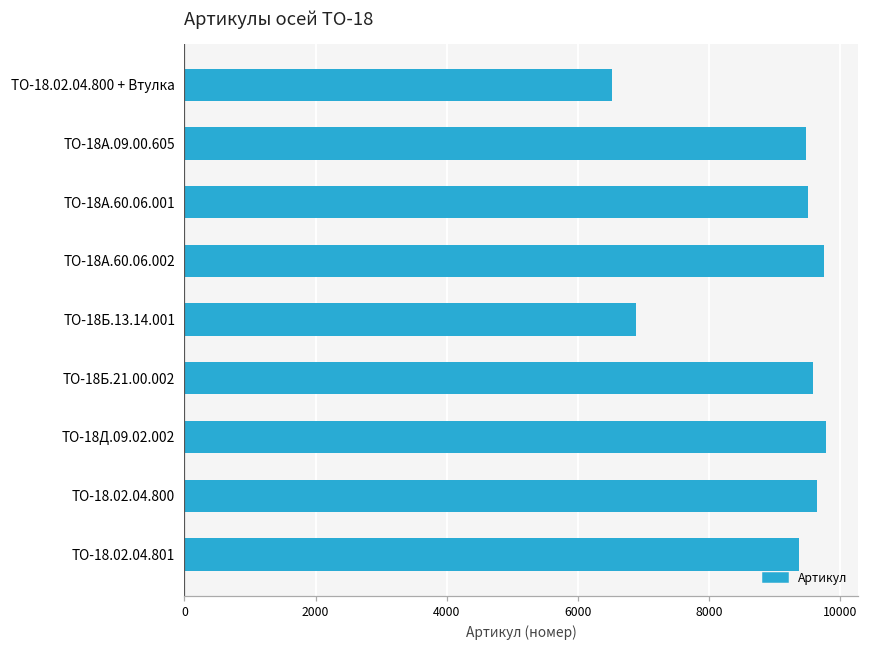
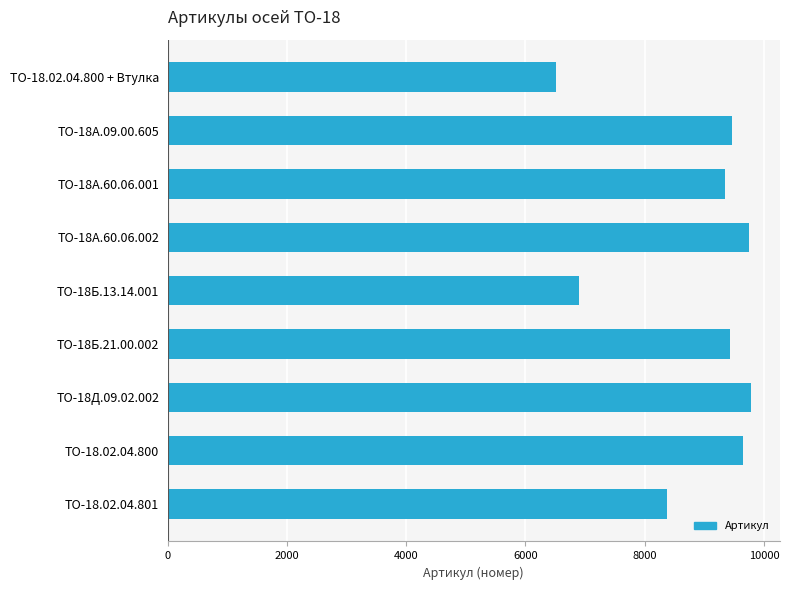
  {
    "ТО-18.02.04.800 + Втулка": 6500,
    "ТО-18А.09.00.605": 9500,
-   "ТО-18А.60.06.001": 9500,
+   "ТО-18А.60.06.001": 9300,
    "ТО-18А.60.06.002": 9700,
    "ТО-18Б.13.14.001": 6900,
-   "ТО-18Б.21.00.002": 9600,
+   "ТО-18Б.21.00.002": 9400,
    "ТО-18Д.09.02.002": 9800,
    "ТО-18.02.04.800": 9600,
-   "ТО-18.02.04.801": 9400
+   "ТО-18.02.04.801": 8400
  }
